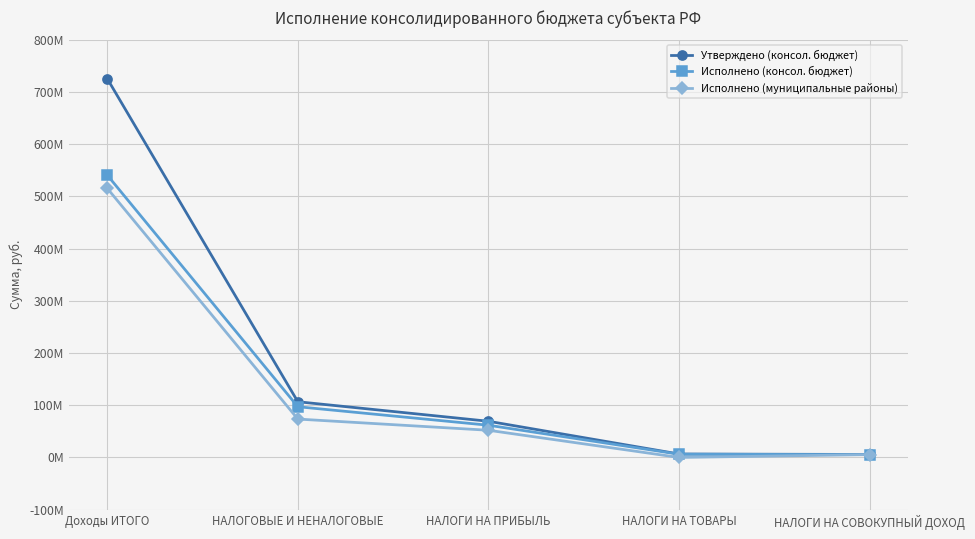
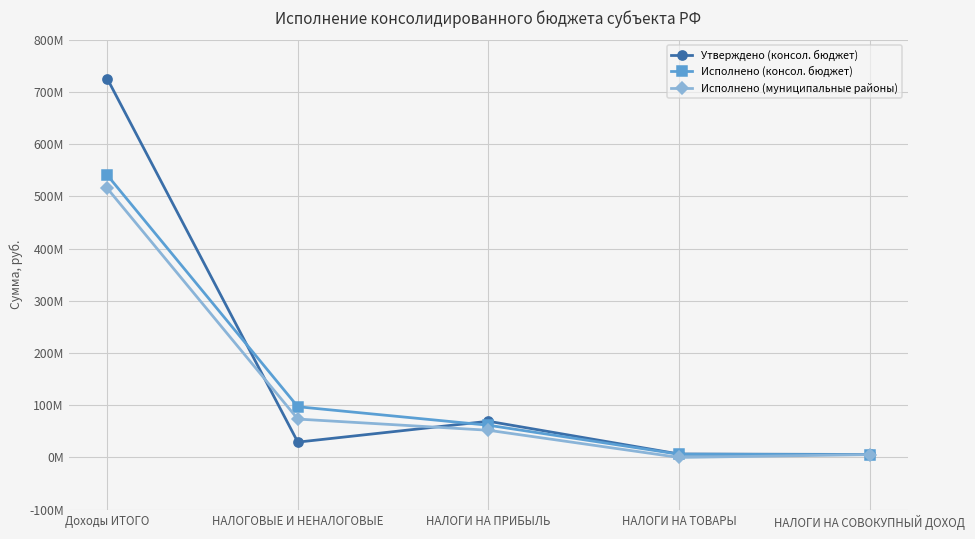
  {
    "Утверждено (консол. бюджет)": {
      "Доходы ИТОГО": 730000000,
-     "НАЛОГОВЫЕ И НЕНАЛОГОВЫЕ": 110000000,
+     "НАЛОГОВЫЕ И НЕНАЛОГОВЫЕ": 30000000,
      "НАЛОГИ НА ПРИБЫЛЬ": 70000000
    }
  }
